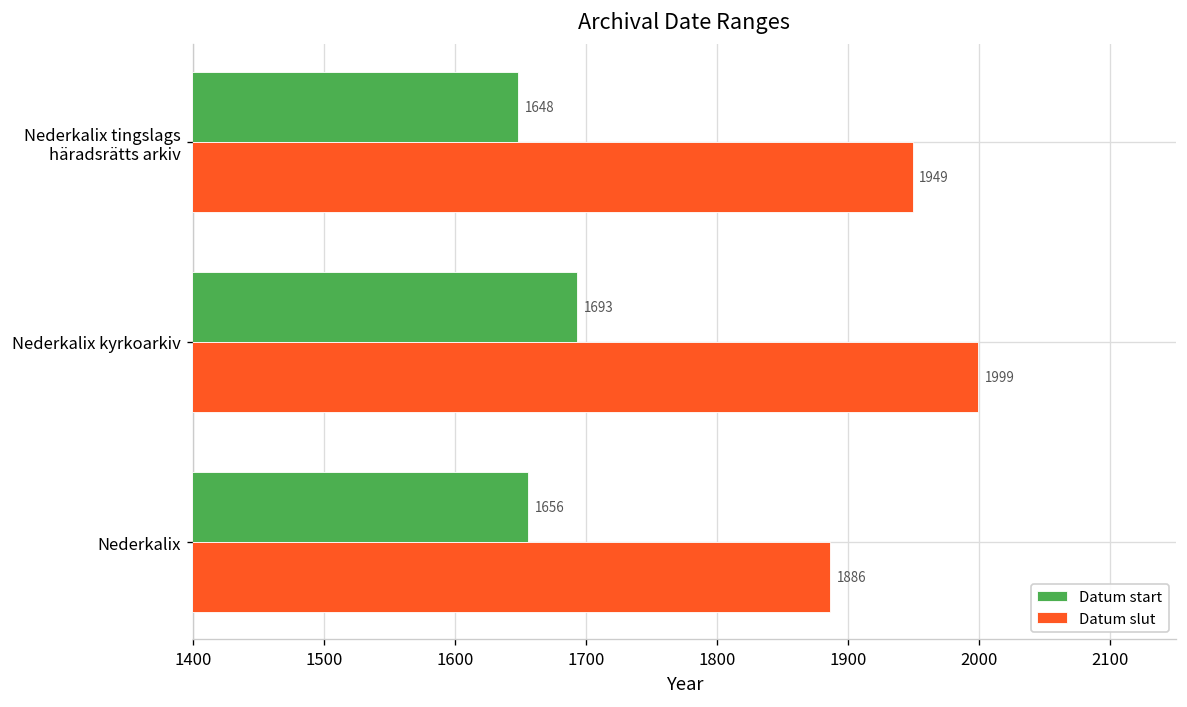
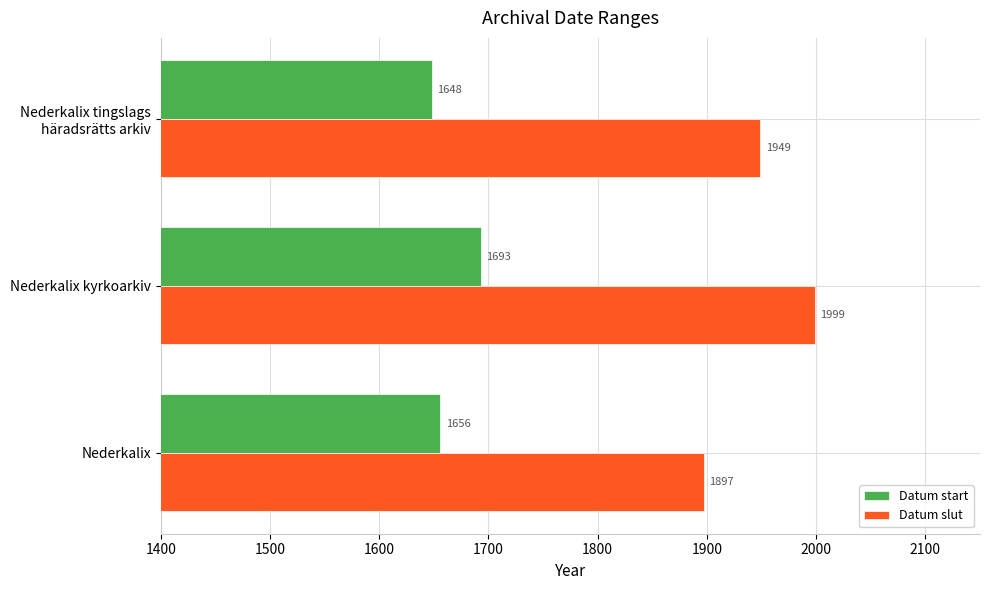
  {
    "Datum start": {
      "Nederkalix tingslags häradsrätts arkiv": 1648,
      "Nederkalix kyrkoarkiv": 1693,
      "Nederkalix": 1656
    },
    "Datum slut": {
      "Nederkalix tingslags häradsrätts arkiv": 1949,
      "Nederkalix kyrkoarkiv": 1999,
-     "Nederkalix": 1886
+     "Nederkalix": 1897
    }
  }
